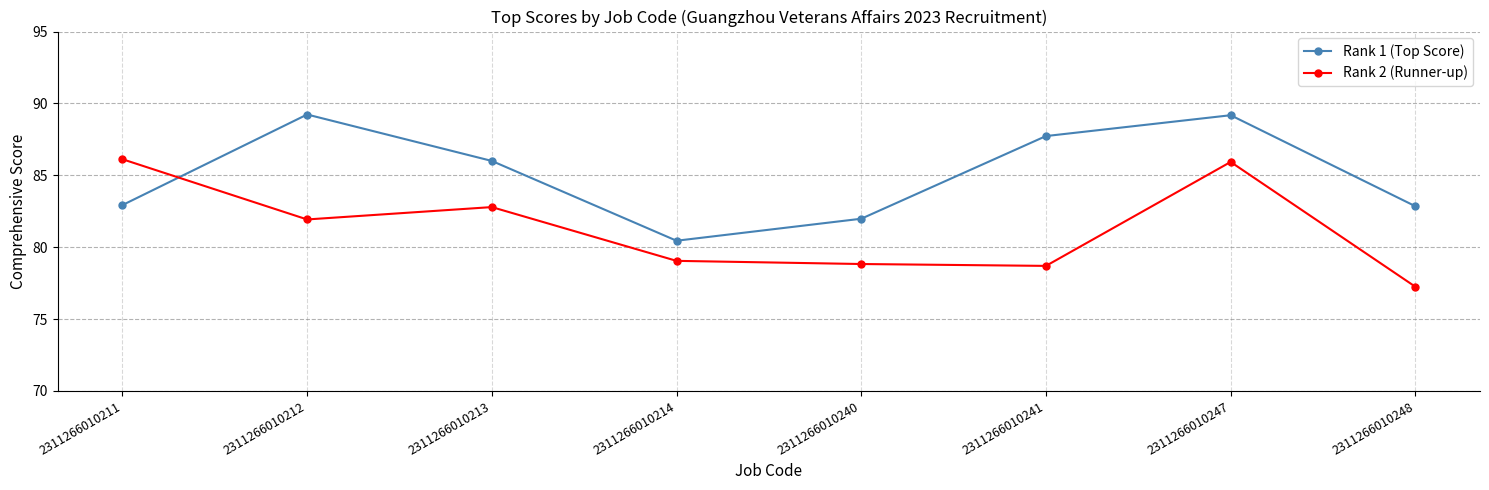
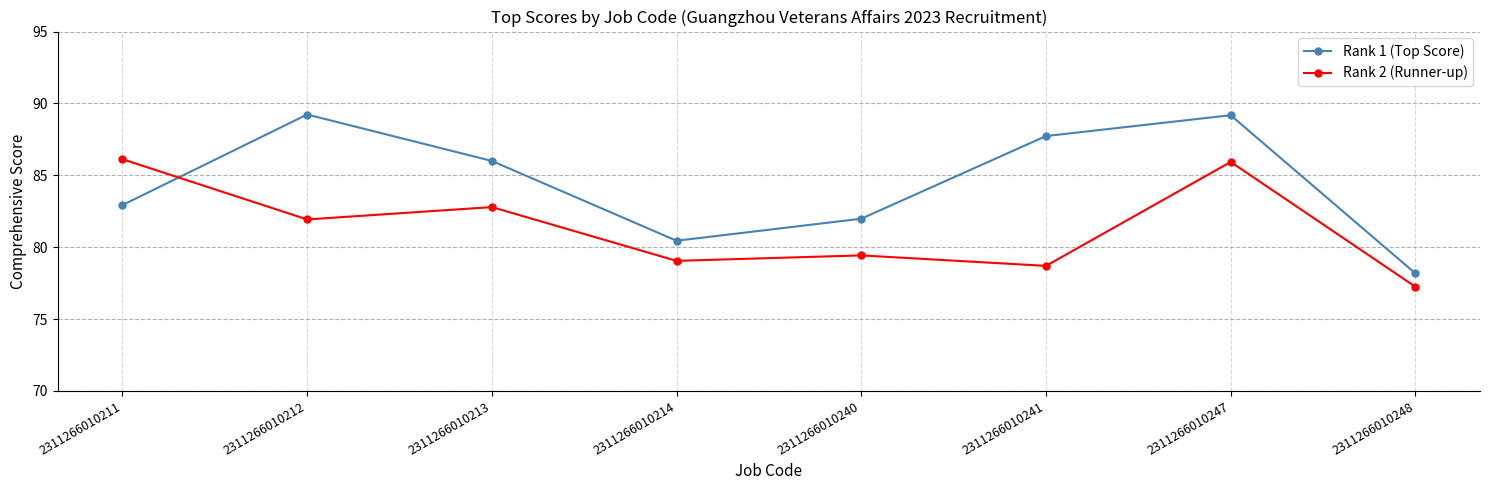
  {
    "Rank 1 (Top Score)": {
      "2311266010211": 82.9,
      "2311266010212": 89.2,
      "2311266010213": 86.0,
      "2311266010214": 80.5,
      "2311266010240": 82.0,
      "2311266010241": 87.7,
      "2311266010247": 89.2,
-     "2311266010248": 82.9
+     "2311266010248": 78.2
    },
    "Rank 2 (Runner-up)": {
      "2311266010211": 86.1,
      "2311266010212": 81.9,
      "2311266010213": 82.8,
      "2311266010214": 79.1,
-     "2311266010240": 78.8,
+     "2311266010240": 79.4,
      "2311266010241": 78.7,
      "2311266010247": 85.9,
      "2311266010248": 77.3
    }
  }
